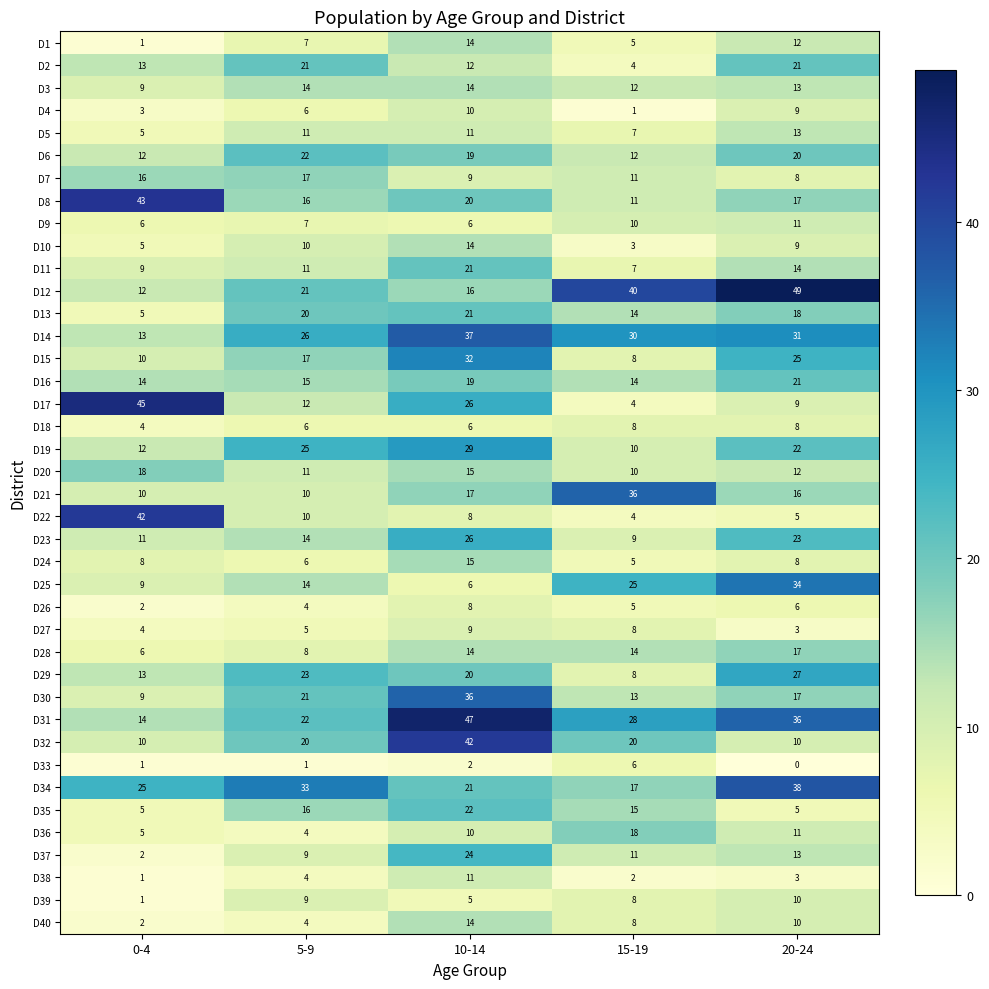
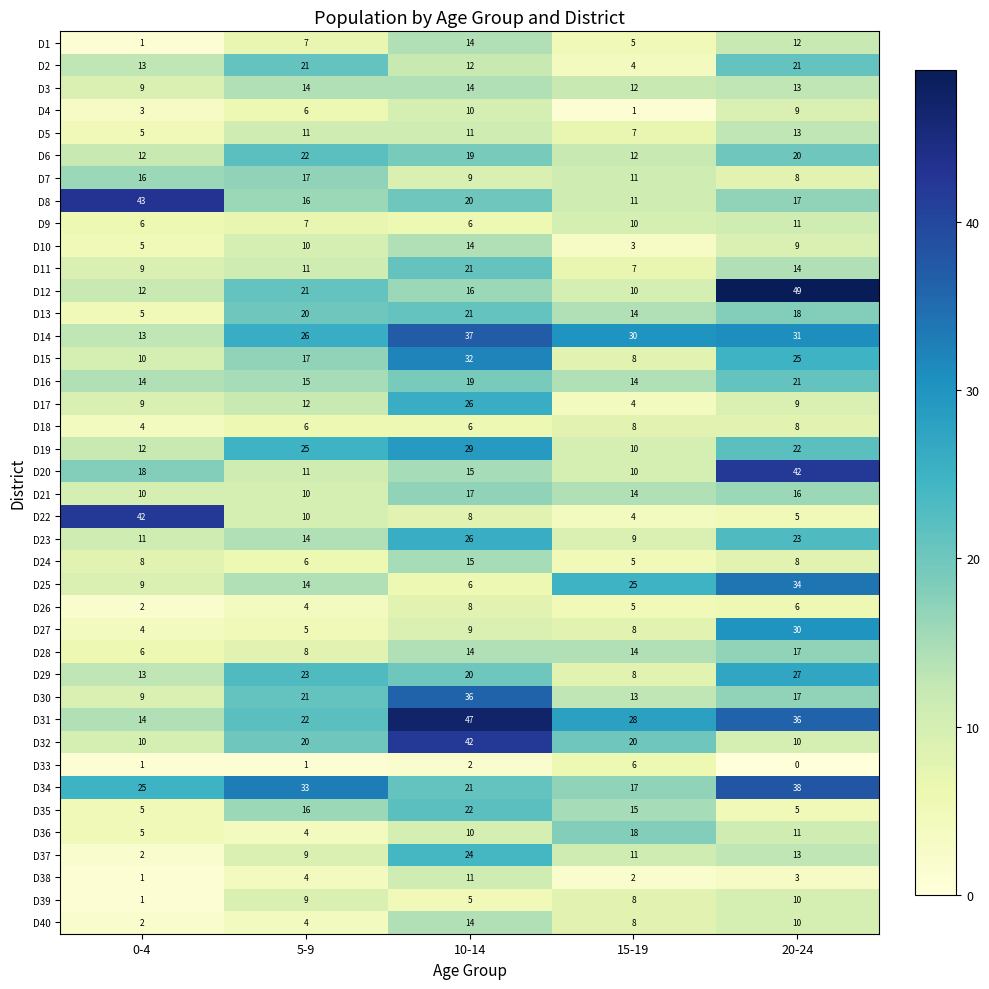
  {
    "D1": {
      "0-4": 1,
      "5-9": 7,
      "10-14": 14,
      "15-19": 5,
      "20-24": 12
    },
    "D2": {
      "0-4": 13,
      "5-9": 21,
      "10-14": 12,
      "15-19": 4,
      "20-24": 21
    },
    "D3": {
      "0-4": 9,
      "5-9": 14,
      "10-14": 14,
      "15-19": 12,
      "20-24": 13
    },
    "D4": {
      "0-4": 3,
      "5-9": 6,
      "10-14": 10,
      "15-19": 1,
      "20-24": 9
    },
    "D5": {
      "0-4": 5,
      "5-9": 11,
      "10-14": 11,
      "15-19": 7,
      "20-24": 13
    },
    "D6": {
      "0-4": 12,
      "5-9": 22,
      "10-14": 19,
      "15-19": 12,
      "20-24": 20
    },
    "D7": {
      "0-4": 16,
      "5-9": 17,
      "10-14": 9,
      "15-19": 11,
      "20-24": 8
    },
    "D8": {
      "0-4": 43,
      "5-9": 16,
      "10-14": 20,
      "15-19": 11,
      "20-24": 17
    },
    "D9": {
      "0-4": 6,
      "5-9": 7,
      "10-14": 6,
      "15-19": 10,
      "20-24": 11
    },
    "D10": {
      "0-4": 5,
      "5-9": 10,
      "10-14": 14,
      "15-19": 3,
      "20-24": 9
    },
    "D11": {
      "0-4": 9,
      "5-9": 11,
      "10-14": 21,
      "15-19": 7,
      "20-24": 14
    },
    "D12": {
      "0-4": 12,
      "5-9": 21,
      "10-14": 16,
-     "15-19": 40,
+     "15-19": 10,
      "20-24": 49
    },
    "D13": {
      "0-4": 5,
      "5-9": 20,
      "10-14": 21,
      "15-19": 14,
      "20-24": 18
    },
    "D14": {
      "0-4": 13,
      "5-9": 26,
      "10-14": 37,
      "15-19": 30,
      "20-24": 31
    },
    "D15": {
      "0-4": 10,
      "5-9": 17,
      "10-14": 32,
      "15-19": 8,
      "20-24": 25
    },
    "D16": {
      "0-4": 14,
      "5-9": 15,
      "10-14": 19,
      "15-19": 14,
      "20-24": 21
    },
    "D17": {
-     "0-4": 45,
+     "0-4": 9,
      "5-9": 12,
      "10-14": 26,
      "15-19": 4,
      "20-24": 9
    },
    "D18": {
      "0-4": 4,
      "5-9": 6,
      "10-14": 6,
      "15-19": 8,
      "20-24": 8
    },
    "D19": {
      "0-4": 12,
      "5-9": 25,
      "10-14": 29,
      "15-19": 10,
      "20-24": 22
    },
    "D20": {
      "0-4": 18,
      "5-9": 11,
      "10-14": 15,
      "15-19": 10,
-     "20-24": 12
+     "20-24": 42
    },
    "D21": {
      "0-4": 10,
      "5-9": 10,
      "10-14": 17,
-     "15-19": 36,
+     "15-19": 14,
      "20-24": 16
    },
    "D22": {
      "0-4": 42,
      "5-9": 10,
      "10-14": 8,
      "15-19": 4,
      "20-24": 5
    },
    "D23": {
      "0-4": 11,
      "5-9": 14,
      "10-14": 26,
      "15-19": 9,
      "20-24": 23
    },
    "D24": {
      "0-4": 8,
      "5-9": 6,
      "10-14": 15,
      "15-19": 5,
      "20-24": 8
    },
    "D25": {
      "0-4": 9,
      "5-9": 14,
      "10-14": 6,
      "15-19": 25,
      "20-24": 34
    },
    "D26": {
      "0-4": 2,
      "5-9": 4,
      "10-14": 8,
      "15-19": 5,
      "20-24": 6
    },
    "D27": {
      "0-4": 4,
      "5-9": 5,
      "10-14": 9,
      "15-19": 8,
-     "20-24": 3
+     "20-24": 30
    },
    "D28": {
      "0-4": 6,
      "5-9": 8,
      "10-14": 14,
      "15-19": 14,
      "20-24": 17
    },
    "D29": {
      "0-4": 13,
      "5-9": 23,
      "10-14": 20,
      "15-19": 8,
      "20-24": 27
    },
    "D30": {
      "0-4": 9,
      "5-9": 21,
      "10-14": 36,
      "15-19": 13,
      "20-24": 17
    },
    "D31": {
      "0-4": 14,
      "5-9": 22,
      "10-14": 47,
      "15-19": 28,
      "20-24": 36
    },
    "D32": {
      "0-4": 10,
      "5-9": 20,
      "10-14": 42,
      "15-19": 20,
      "20-24": 10
    },
    "D33": {
      "0-4": 1,
      "5-9": 1,
      "10-14": 2,
      "15-19": 6,
      "20-24": 0
    },
    "D34": {
      "0-4": 25,
      "5-9": 33,
      "10-14": 21,
      "15-19": 17,
      "20-24": 38
    },
    "D35": {
      "0-4": 5,
      "5-9": 16,
      "10-14": 22,
      "15-19": 15,
      "20-24": 5
    },
    "D36": {
      "0-4": 5,
      "5-9": 4,
      "10-14": 10,
      "15-19": 18,
      "20-24": 11
    },
    "D37": {
      "0-4": 2,
      "5-9": 9,
      "10-14": 24,
      "15-19": 11,
      "20-24": 13
    },
    "D38": {
      "0-4": 1,
      "5-9": 4,
      "10-14": 11,
      "15-19": 2,
      "20-24": 3
    },
    "D39": {
      "0-4": 1,
      "5-9": 9,
      "10-14": 5,
      "15-19": 8,
      "20-24": 10
    },
    "D40": {
      "0-4": 2,
      "5-9": 4,
      "10-14": 14,
      "15-19": 8,
      "20-24": 10
    }
  }
